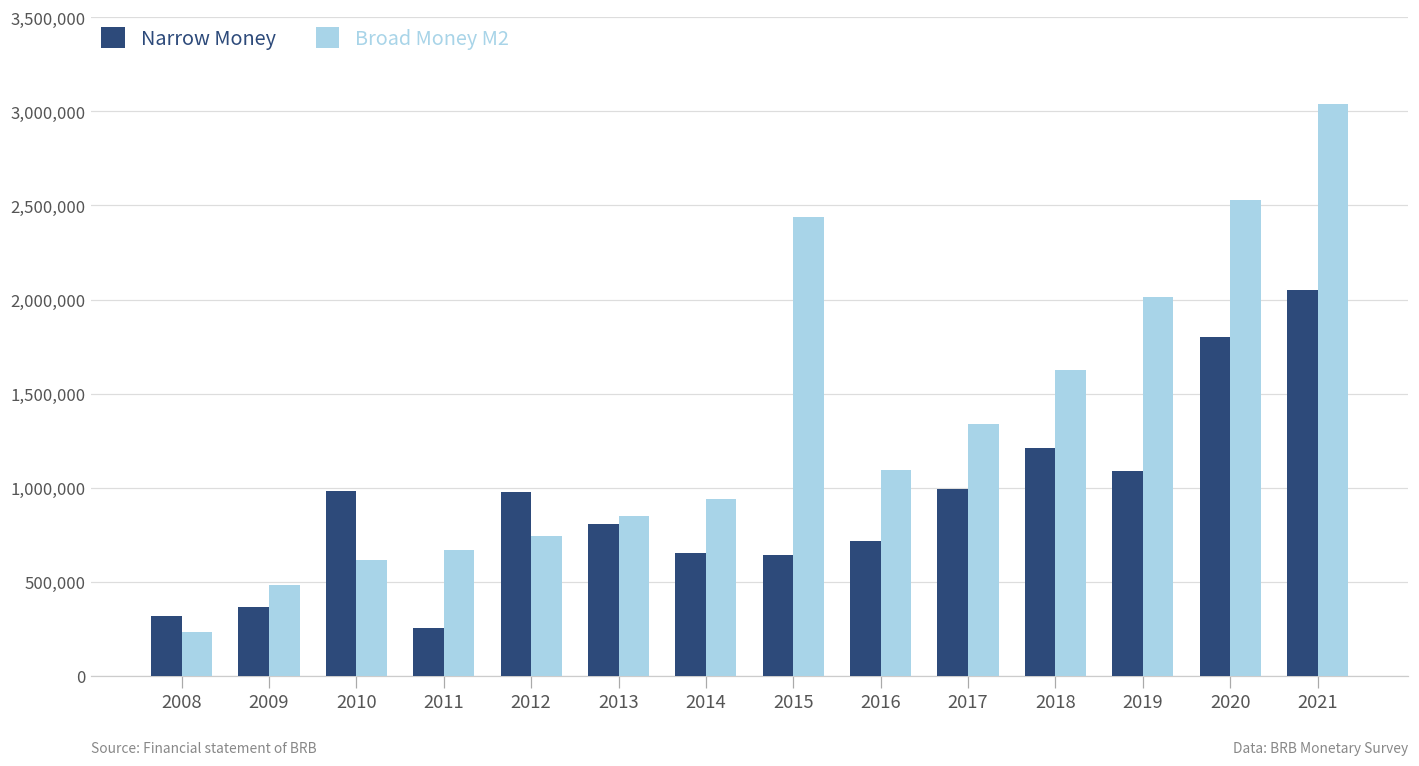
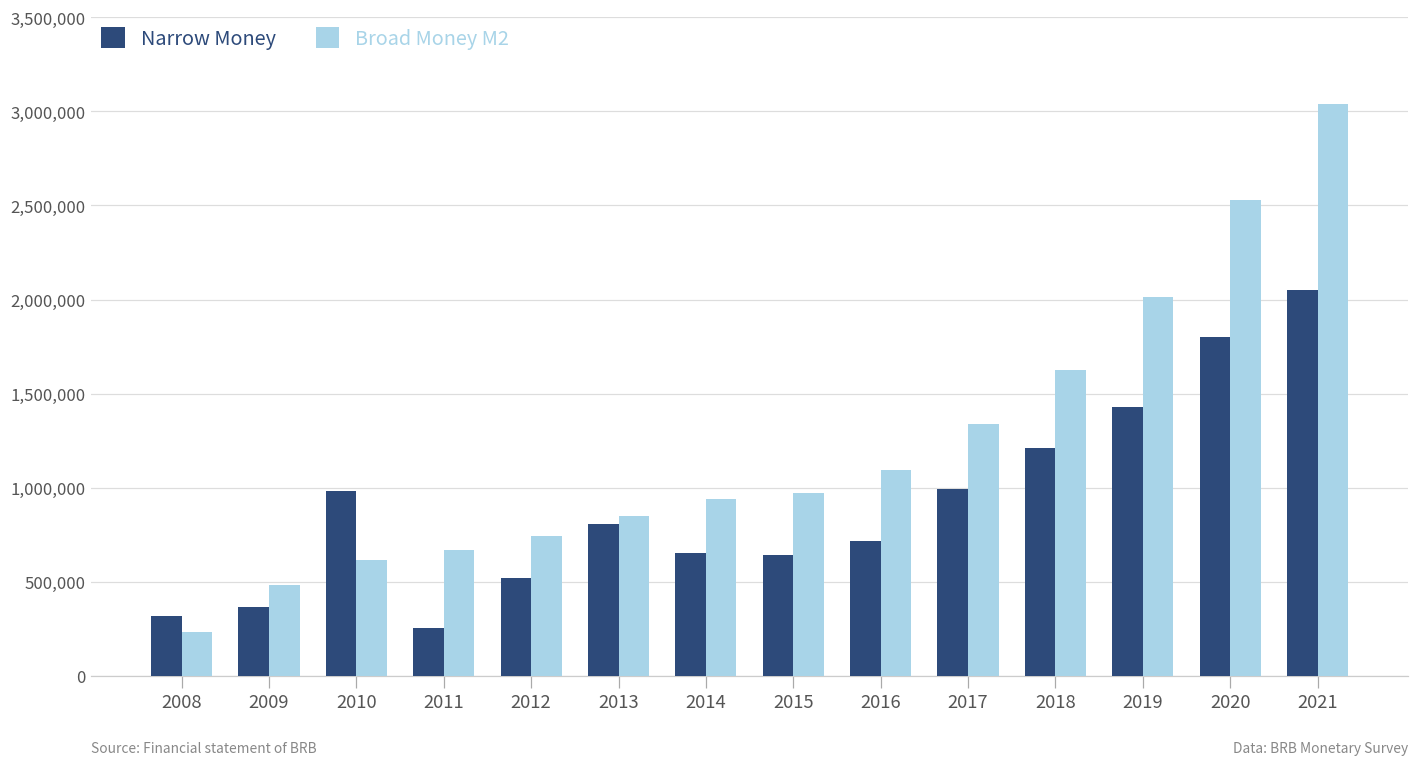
  {
    "Narrow Money": {
      "2008": "320,000",
      "2009": "370,000",
      "2010": "980,000",
      "2011": "250,000",
-     "2012": "980,000",
+     "2012": "520,000",
      "2013": "810,000",
      "2014": "650,000",
      "2015": "640,000",
      "2016": "720,000",
      "2017": "1,000,000",
      "2018": "1,210,000",
-     "2019": "1,090,000",
+     "2019": "1,430,000",
      "2020": "1,800,000",
      "2021": "2,050,000"
    },
    "Broad Money M2": {
      "2008": "240,000",
      "2009": "480,000",
      "2010": "620,000",
      "2011": "670,000",
      "2012": "740,000",
      "2013": "850,000",
      "2014": "940,000",
-     "2015": "2,440,000",
+     "2015": "970,000",
      "2016": "1,090,000",
      "2017": "1,340,000",
      "2018": "1,630,000",
      "2019": "2,010,000",
      "2020": "2,530,000",
      "2021": "3,040,000"
    }
  }
